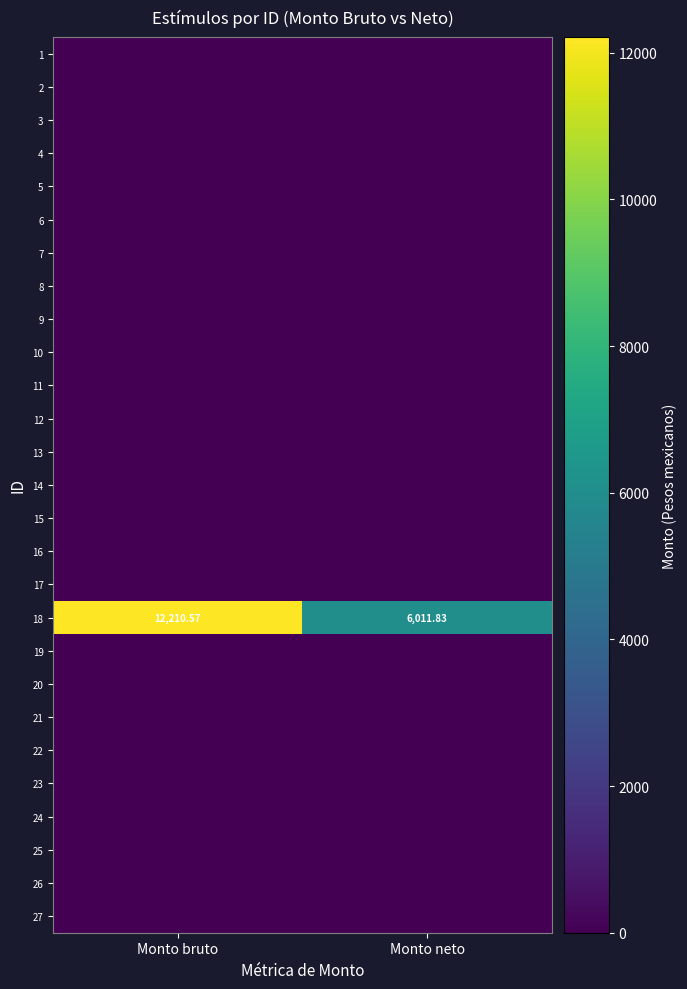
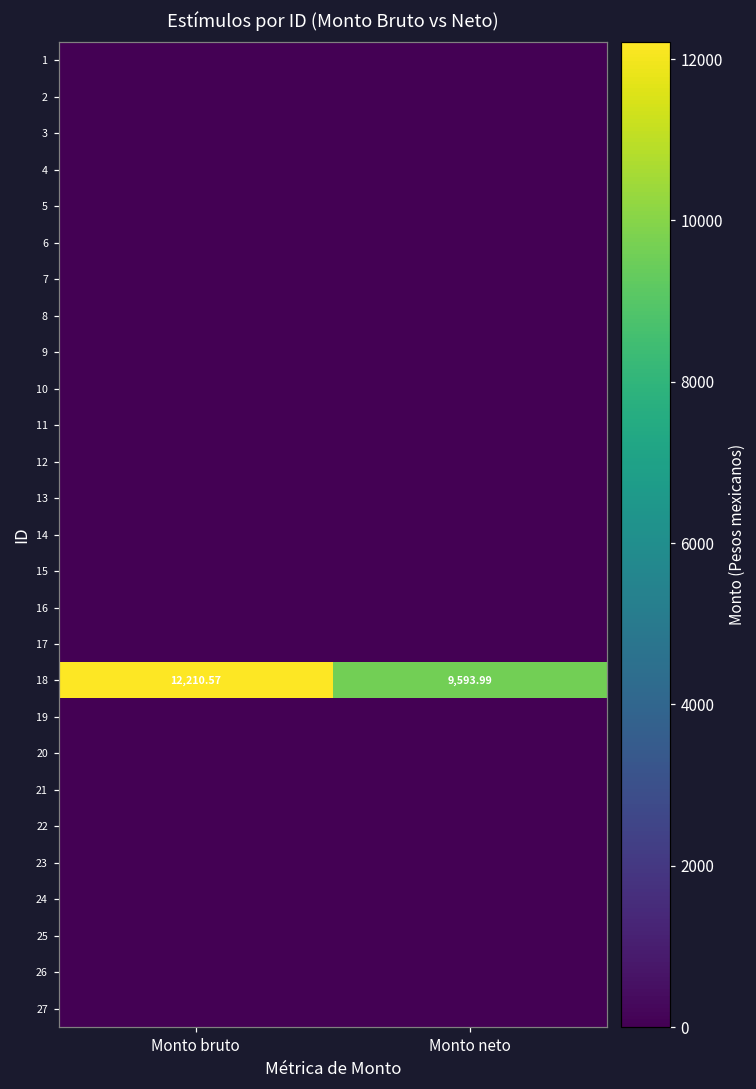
  {
    "18": {
      "Monto bruto": "12,210.57",
-     "Monto neto": "6,011.83"
+     "Monto neto": "9,593.99"
    }
  }
